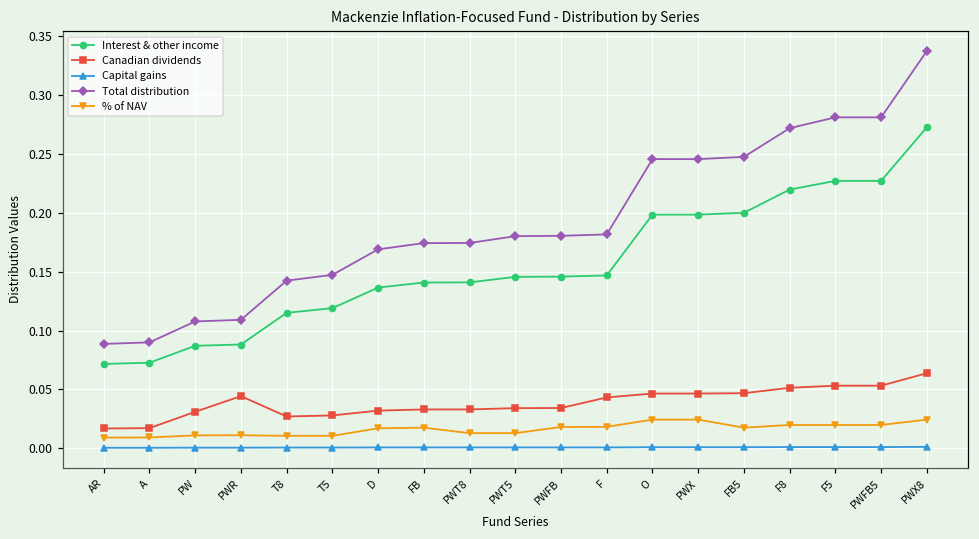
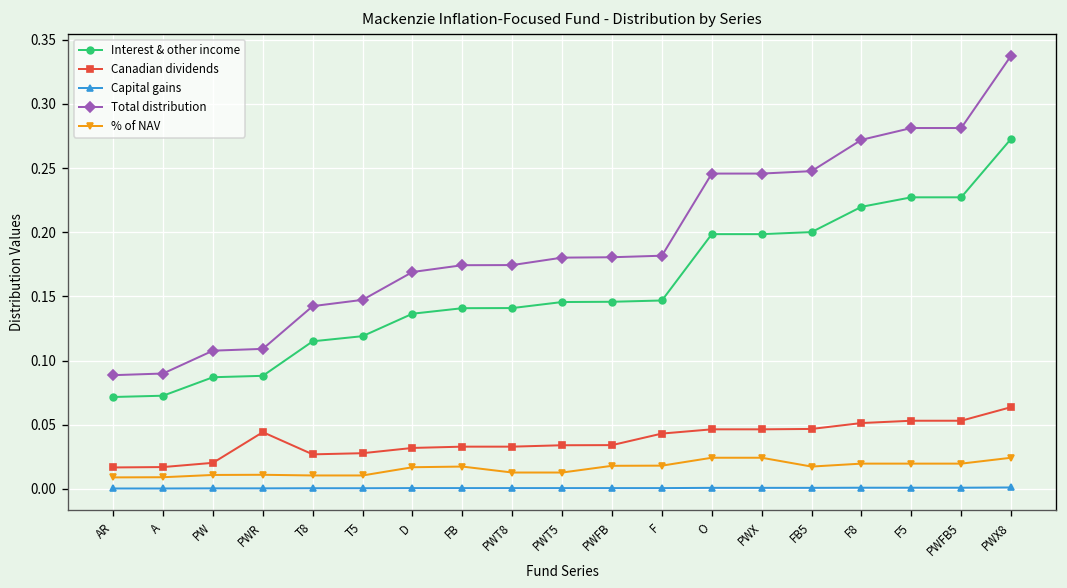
  {
    "Interest & other income": {
      "AR": 0.072,
      "A": 0.073,
      "PW": 0.087,
      "PWR": 0.088,
      "T8": 0.115,
      "T5": 0.119,
      "D": 0.137,
      "FB": 0.141,
      "PWT8": 0.141,
      "PWT5": 0.146,
      "PWFB": 0.146,
      "F": 0.147,
      "O": 0.199,
      "PWX": 0.199,
      "FB5": 0.200,
      "F8": 0.220,
      "F5": 0.227,
      "PWFB5": 0.227,
      "PWX8": 0.273
    },
    "Canadian dividends": {
      "AR": 0.017,
      "A": 0.017,
-     "PW": 0.031,
+     "PW": 0.020,
      "PWR": 0.044,
      "T8": 0.027,
      "T5": 0.028,
      "D": 0.032,
      "FB": 0.033,
      "PWT8": 0.033,
      "PWT5": 0.034,
      "PWFB": 0.034,
      "F": 0.043,
      "O": 0.046,
      "PWX": 0.046,
      "FB5": 0.047,
      "F8": 0.051,
      "F5": 0.053,
      "PWFB5": 0.053,
      "PWX8": 0.064
    },
    "Capital gains": {
      "AR": 0.000,
      "A": 0.000,
      "PW": 0.000,
      "PWR": 0.000,
      "T8": 0.001,
      "T5": 0.001,
      "D": 0.001,
      "FB": 0.001,
      "PWT8": 0.001,
      "PWT5": 0.001,
      "PWFB": 0.001,
      "F": 0.001,
      "O": 0.001,
      "PWX": 0.001,
      "FB5": 0.001,
      "F8": 0.001,
      "F5": 0.001,
      "PWFB5": 0.001,
      "PWX8": 0.001
    },
    "Total distribution": {
      "AR": 0.089,
      "A": 0.090,
      "PW": 0.108,
      "PWR": 0.109,
      "T8": 0.142,
      "T5": 0.147,
      "D": 0.169,
      "FB": 0.174,
      "PWT8": 0.174,
      "PWT5": 0.180,
      "PWFB": 0.181,
      "F": 0.182,
      "O": 0.246,
      "PWX": 0.246,
      "FB5": 0.248,
      "F8": 0.272,
      "F5": 0.281,
      "PWFB5": 0.281,
      "PWX8": 0.338
    },
    "% of NAV": {
      "AR": 0.009,
      "A": 0.009,
      "PW": 0.011,
      "PWR": 0.011,
      "T8": 0.010,
      "T5": 0.010,
      "D": 0.017,
      "FB": 0.017,
      "PWT8": 0.013,
      "PWT5": 0.013,
      "PWFB": 0.018,
      "F": 0.018,
      "O": 0.024,
      "PWX": 0.024,
      "FB5": 0.017,
      "F8": 0.020,
      "F5": 0.020,
      "PWFB5": 0.020,
      "PWX8": 0.024
    }
  }
